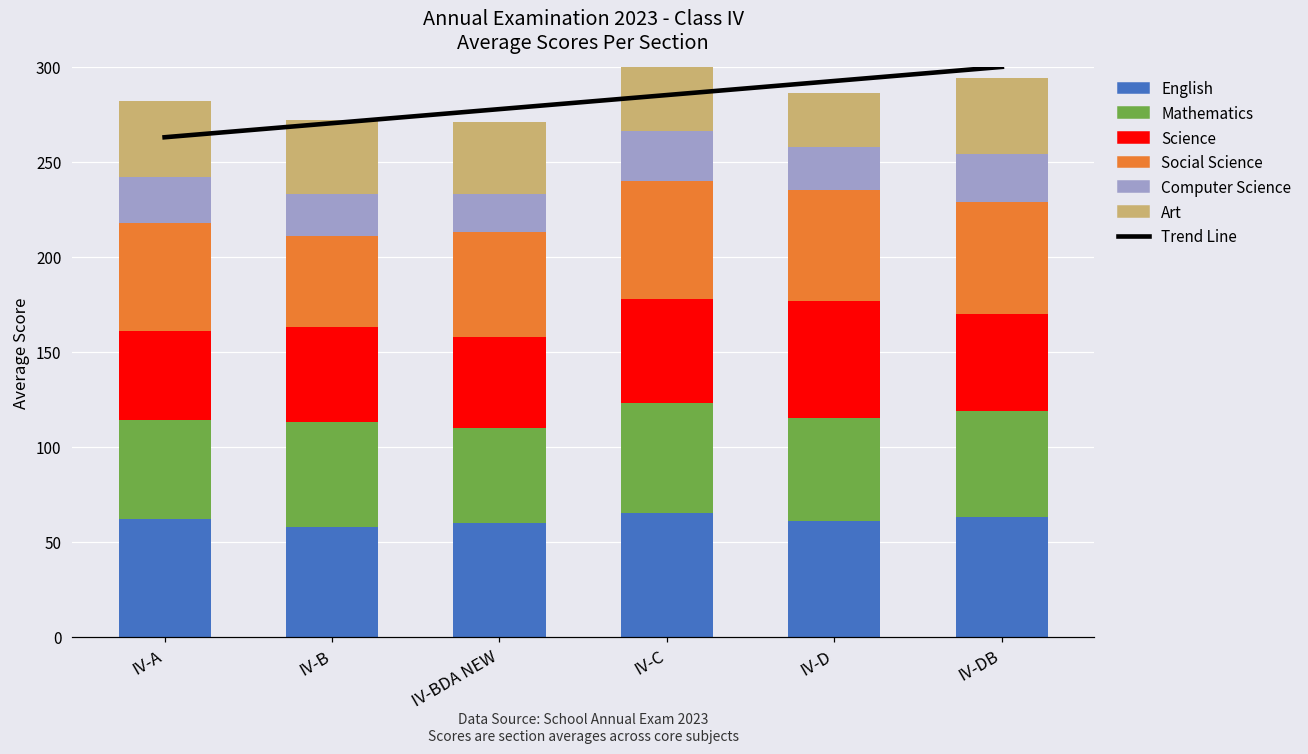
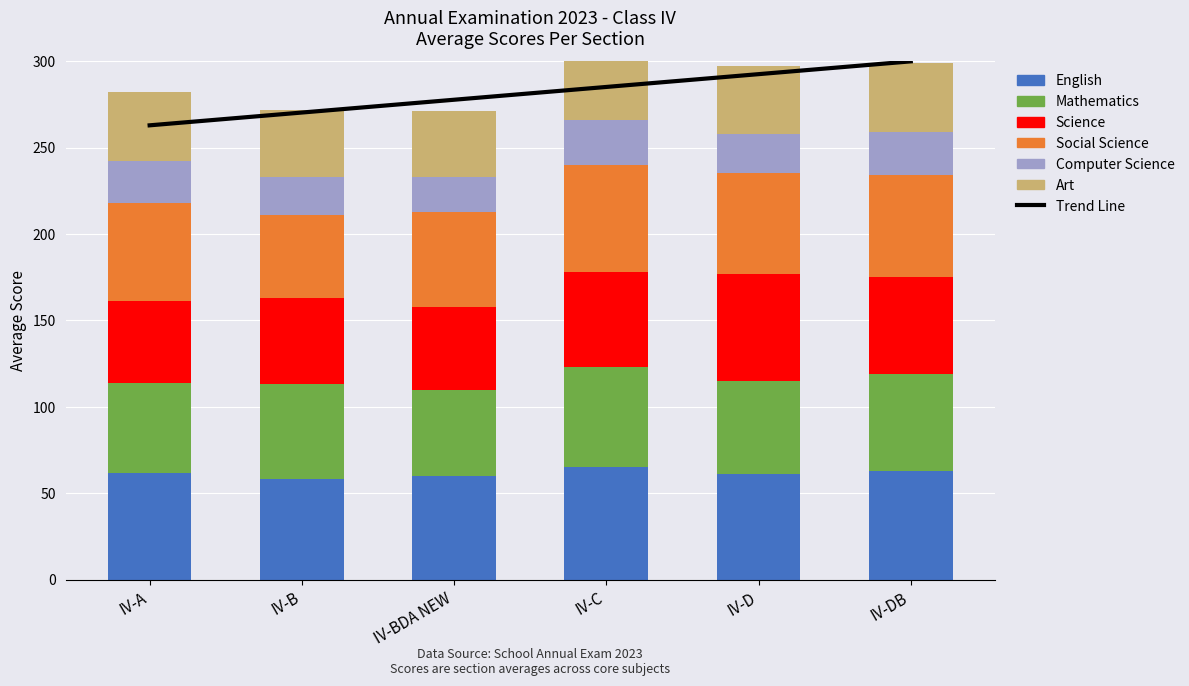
  {
    "Trend Line": {
      "IV-A": 263,
      "IV-B": 270,
      "IV-BDA NEW": 278,
      "IV-C": 285,
      "IV-D": 292,
      "IV-DB": 300
    },
    "English": {
      "IV-A": 62,
      "IV-B": 58,
      "IV-BDA NEW": 60,
      "IV-C": 65,
      "IV-D": 61,
      "IV-DB": 63
    },
    "Mathematics": {
      "IV-A": 52,
      "IV-B": 55,
      "IV-BDA NEW": 50,
      "IV-C": 58,
      "IV-D": 54,
      "IV-DB": 56
    },
    "Science": {
      "IV-A": 47,
      "IV-B": 50,
      "IV-BDA NEW": 48,
      "IV-C": 55,
      "IV-D": 62,
-     "IV-DB": 51
+     "IV-DB": 56
    },
    "Social Science": {
      "IV-A": 57,
      "IV-B": 48,
      "IV-BDA NEW": 55,
      "IV-C": 62,
      "IV-D": 58,
      "IV-DB": 59
    },
    "Computer Science": {
      "IV-A": 24,
      "IV-B": 22,
      "IV-BDA NEW": 20,
      "IV-C": 26,
      "IV-D": 23,
      "IV-DB": 25
    },
    "Art": {
      "IV-A": 40,
      "IV-B": 39,
      "IV-BDA NEW": 38,
-     "IV-D": 28,
+     "IV-D": 39,
      "IV-DB": 40
    }
  }
